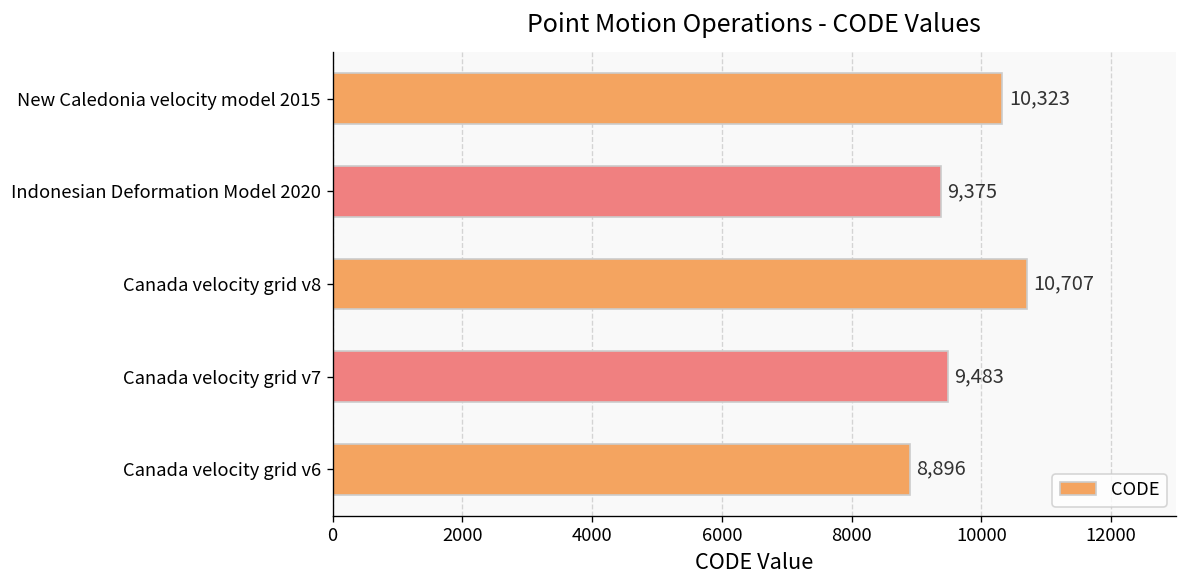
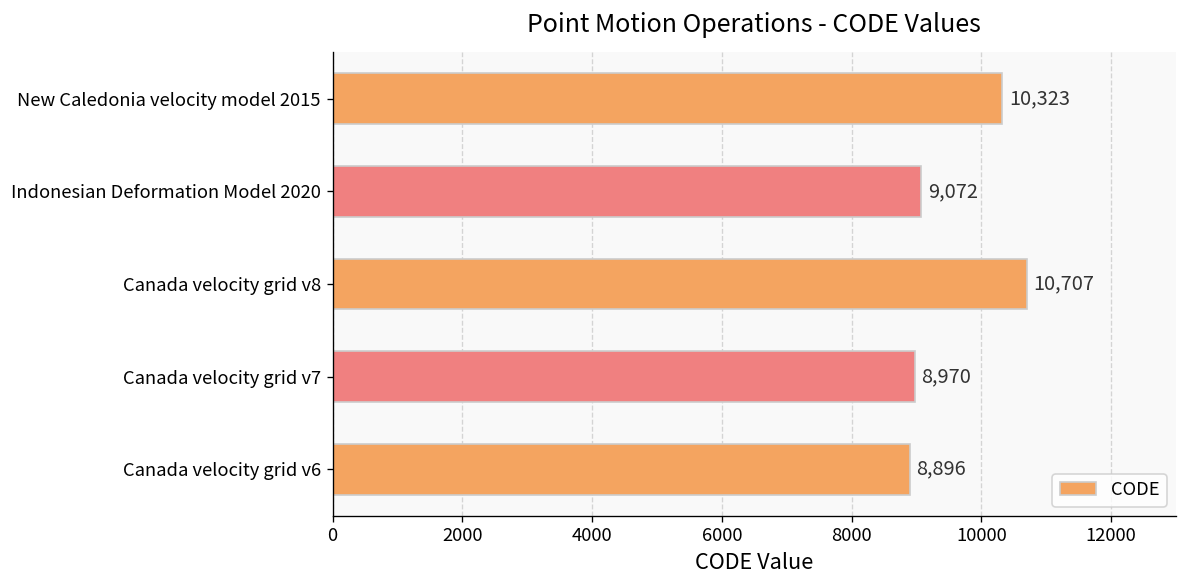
  {
    "New Caledonia velocity model 2015": "10,323",
-   "Indonesian Deformation Model 2020": "9,375",
+   "Indonesian Deformation Model 2020": "9,072",
    "Canada velocity grid v8": "10,707",
-   "Canada velocity grid v7": "9,483",
+   "Canada velocity grid v7": "8,970",
    "Canada velocity grid v6": "8,896"
  }
